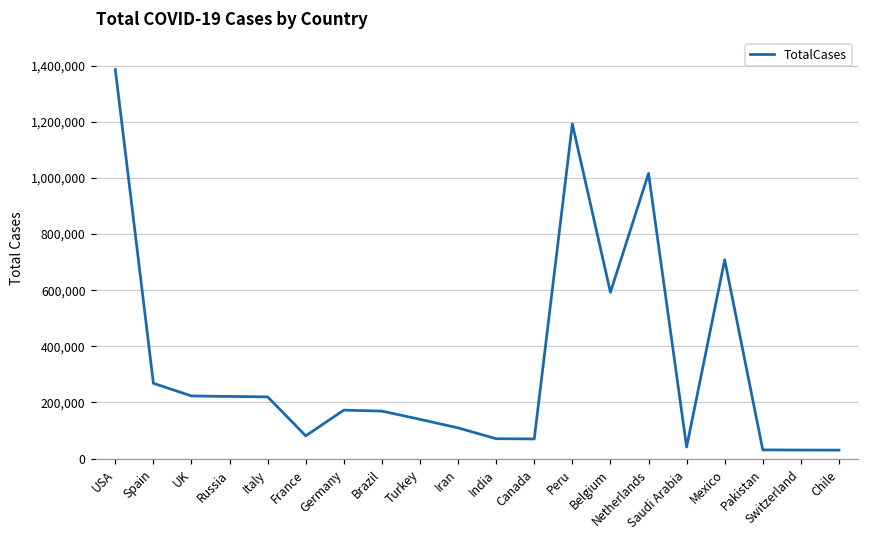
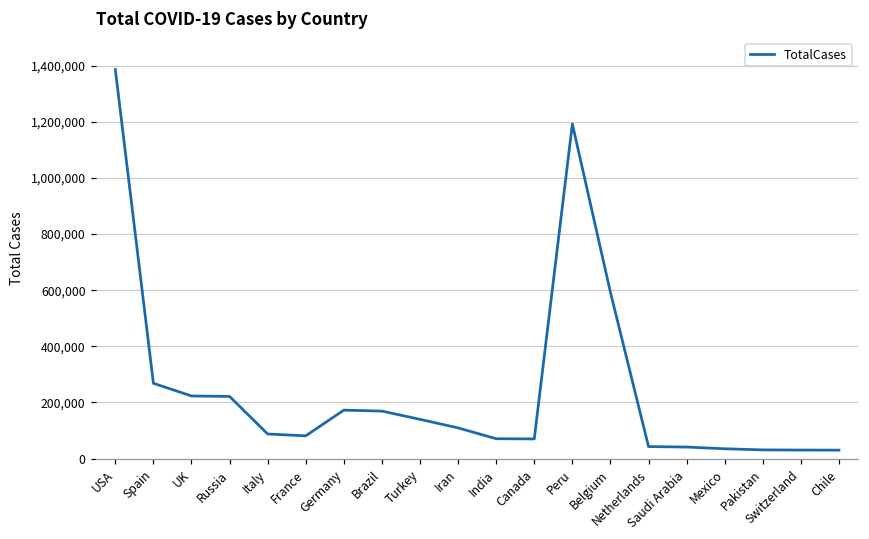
  {
    "USA": "1,390,000",
    "Spain": "270,000",
    "UK": "220,000",
    "Russia": "220,000",
-   "Italy": "220,000",
+   "Italy": "90,000",
    "France": "80,000",
    "Germany": "170,000",
    "Brazil": "170,000",
    "Turkey": "140,000",
    "Iran": "110,000",
    "India": "70,000",
    "Canada": "70,000",
    "Peru": "1,190,000",
    "Belgium": "590,000",
-   "Netherlands": "1,020,000",
+   "Netherlands": "40,000",
    "Saudi Arabia": "40,000",
-   "Mexico": "710,000",
+   "Mexico": "40,000",
    "Pakistan": "30,000",
    "Switzerland": "30,000",
    "Chile": "30,000"
  }
